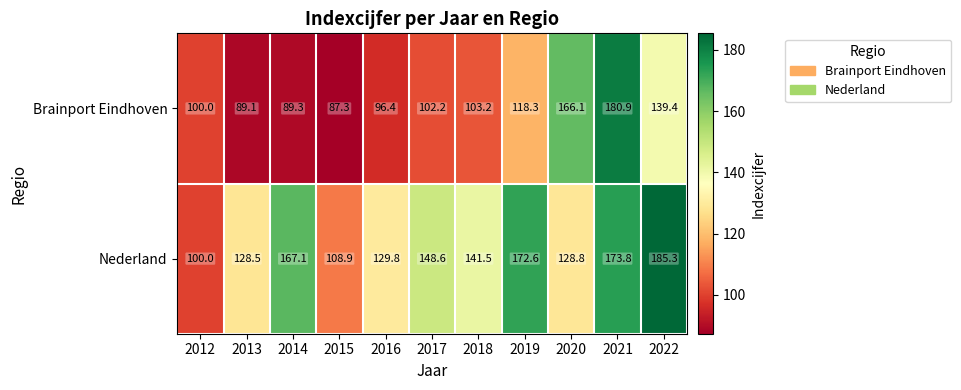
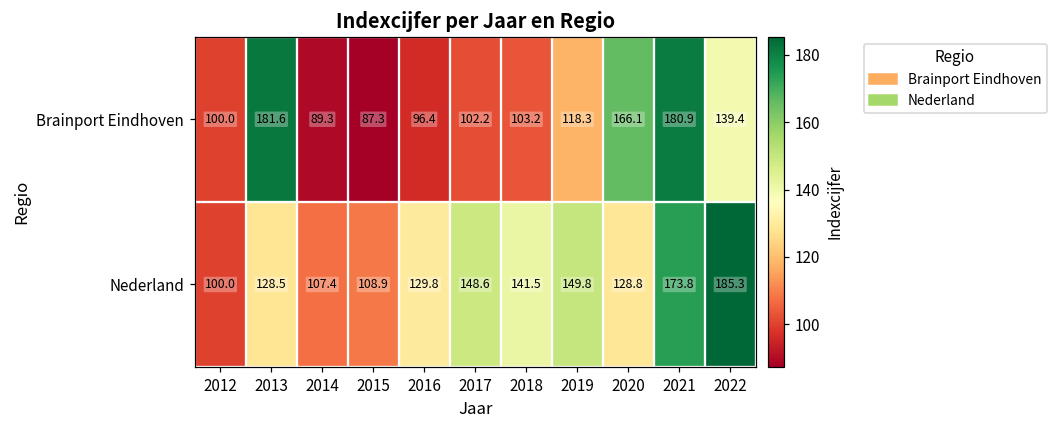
  {
    "Brainport Eindhoven": {
-     "2013": 89.1
+     "2013": 181.6
    },
    "Nederland": {
-     "2014": 167.1,
-     "2019": 172.6
+     "2014": 107.4,
+     "2019": 149.8
    }
  }
